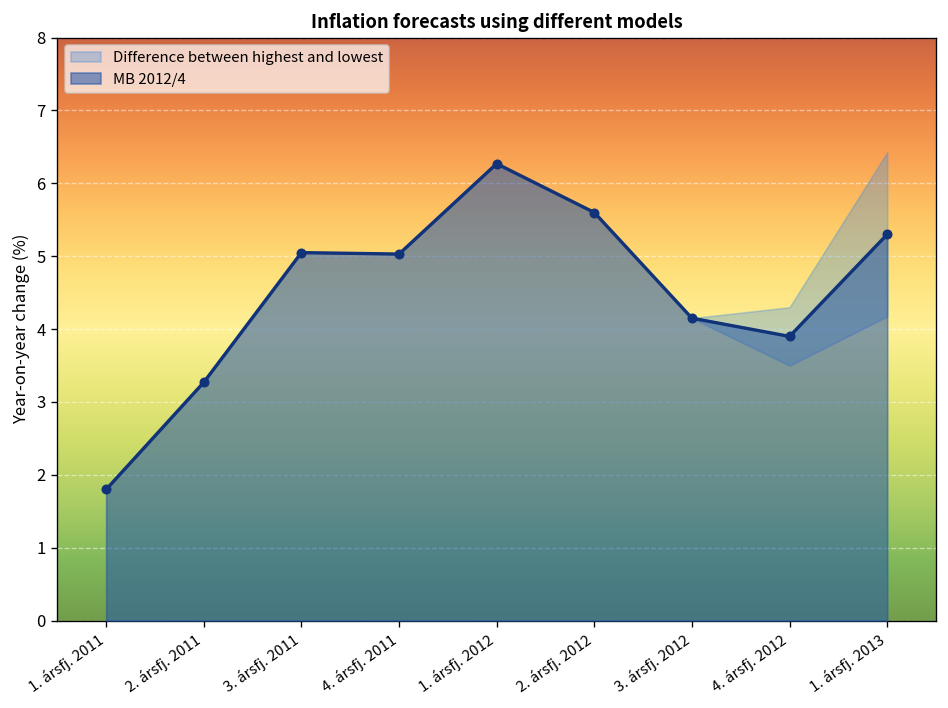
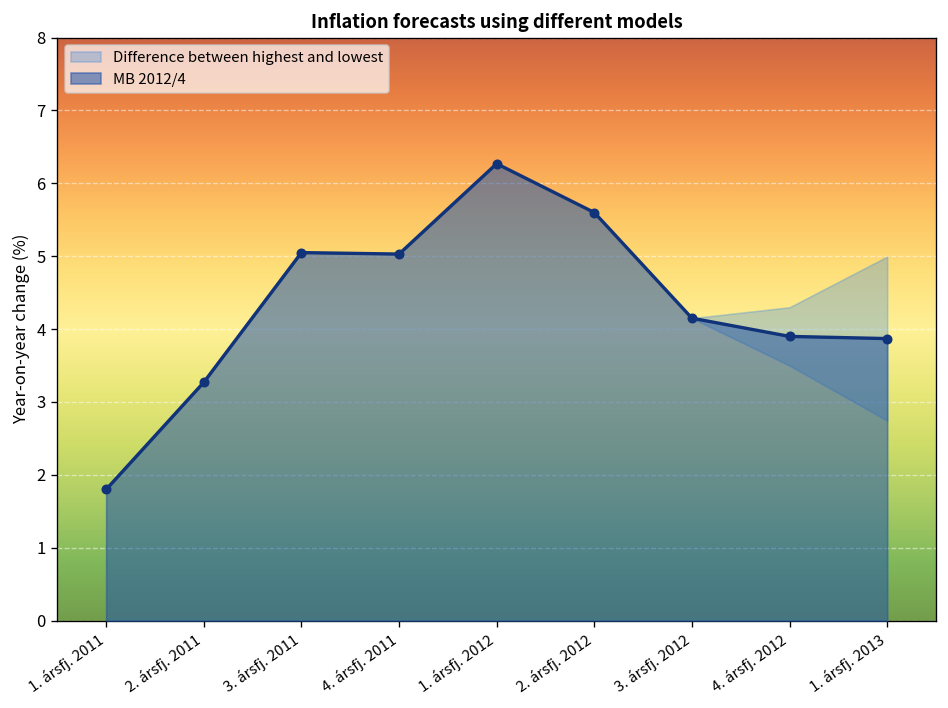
  {
    "MB 2012/4": {
      "4. ársfj. 2012": 3.9,
-     "1. ársfj. 2013": 5.3
+     "1. ársfj. 2013": 3.9
    }
  }
